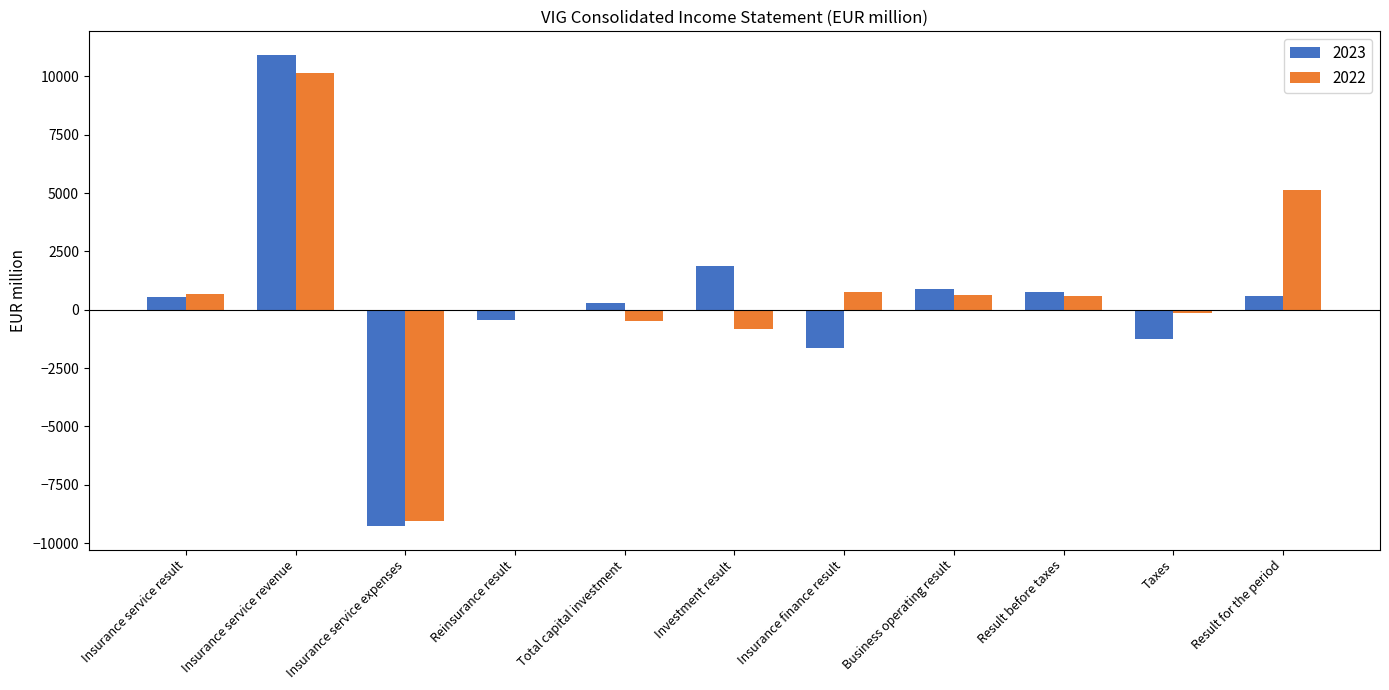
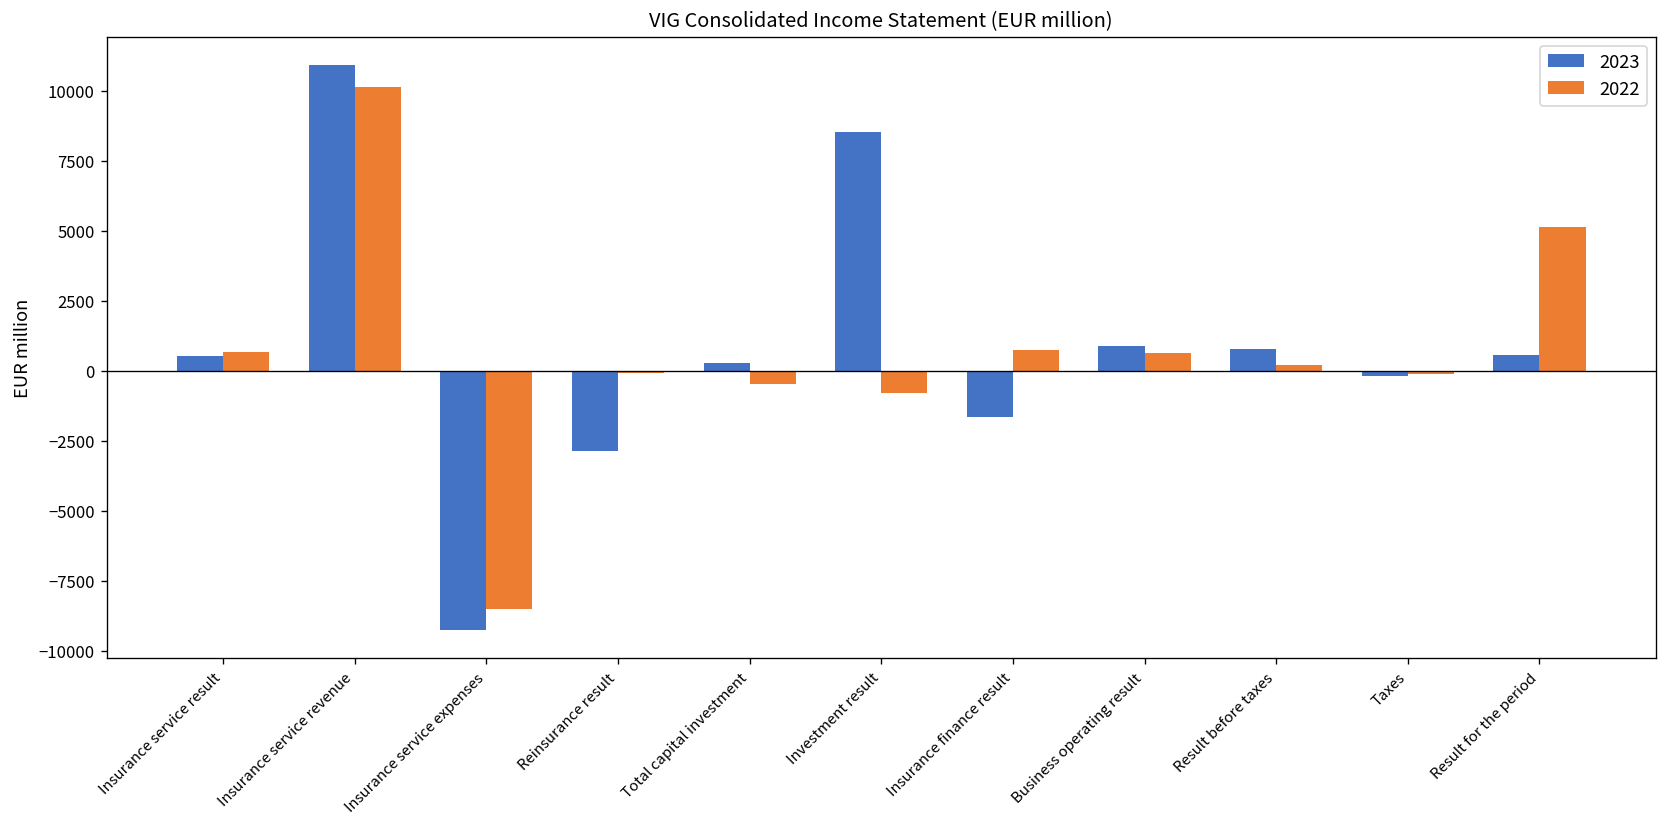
  {
    "2023": {
      "Insurance service result": 500,
      "Insurance service revenue": 10900,
      "Insurance service expenses": -9300,
-     "Reinsurance result": -400,
+     "Reinsurance result": -2900,
      "Total capital investment": 300,
-     "Investment result": 1900,
+     "Investment result": 8500,
      "Insurance finance result": -1700,
      "Business operating result": 900,
      "Result before taxes": 800,
-     "Taxes": -1300,
+     "Taxes": -200,
      "Result for the period": 600
    },
    "2022": {
      "Insurance service result": 700,
      "Insurance service revenue": 10100,
-     "Insurance service expenses": -9000,
+     "Insurance service expenses": -8500,
      "Total capital investment": -500,
      "Investment result": -800,
      "Insurance finance result": 700,
      "Business operating result": 600,
-     "Result before taxes": 600,
+     "Result before taxes": 200,
      "Taxes": -100,
      "Result for the period": 5100
    }
  }
